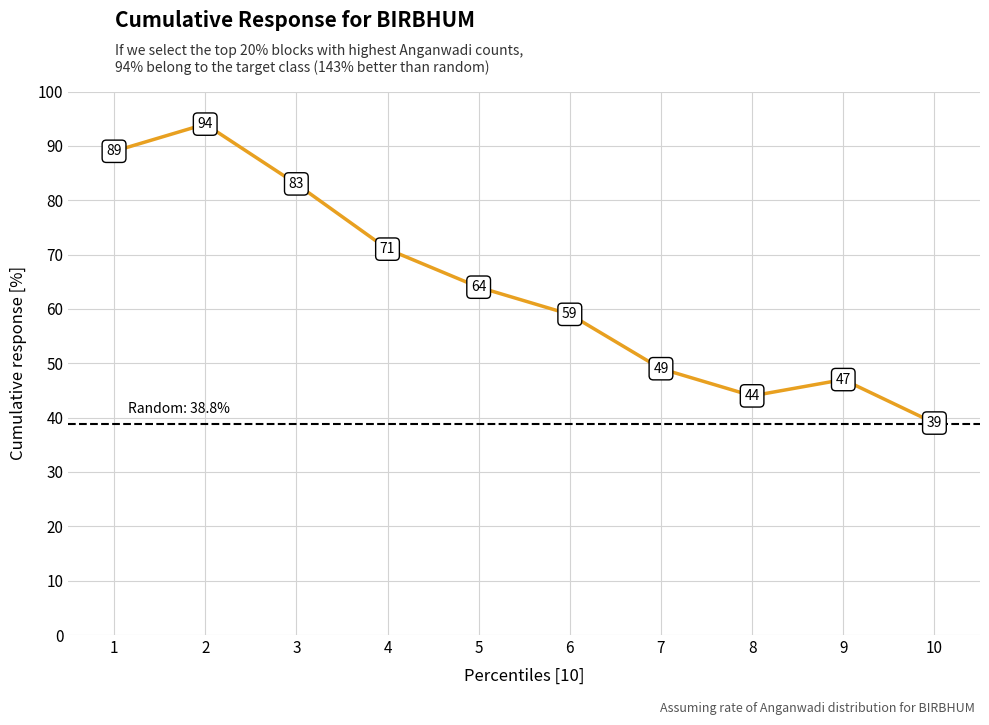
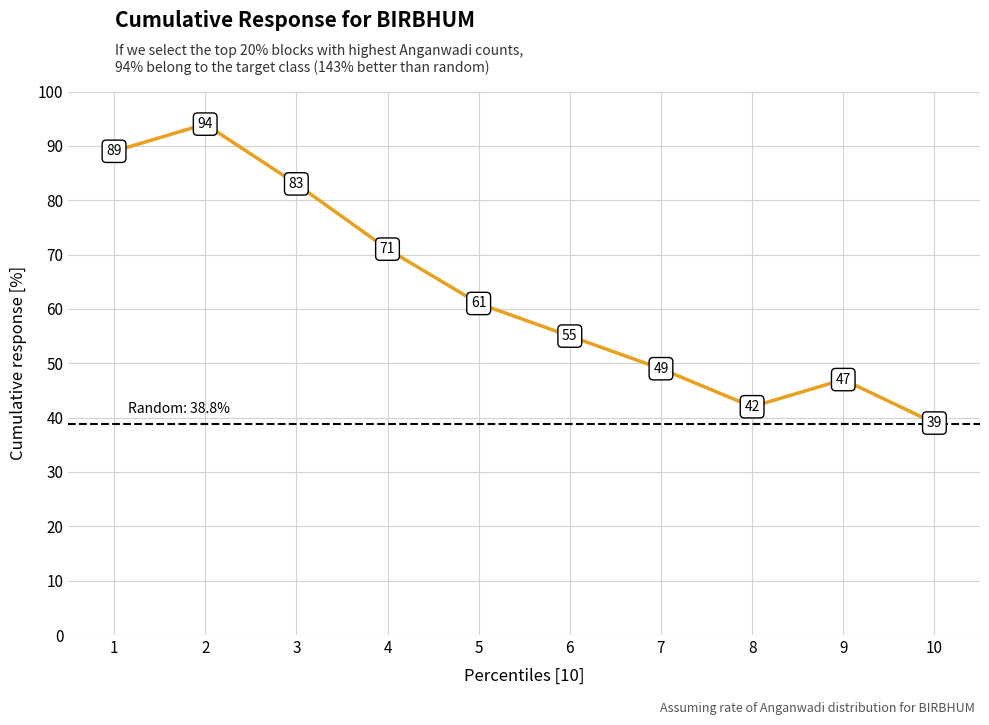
  {
-   "5": 64,
-   "6": 59,
-   "8": 44
+   "5": 61,
+   "6": 55,
+   "8": 42
  }
